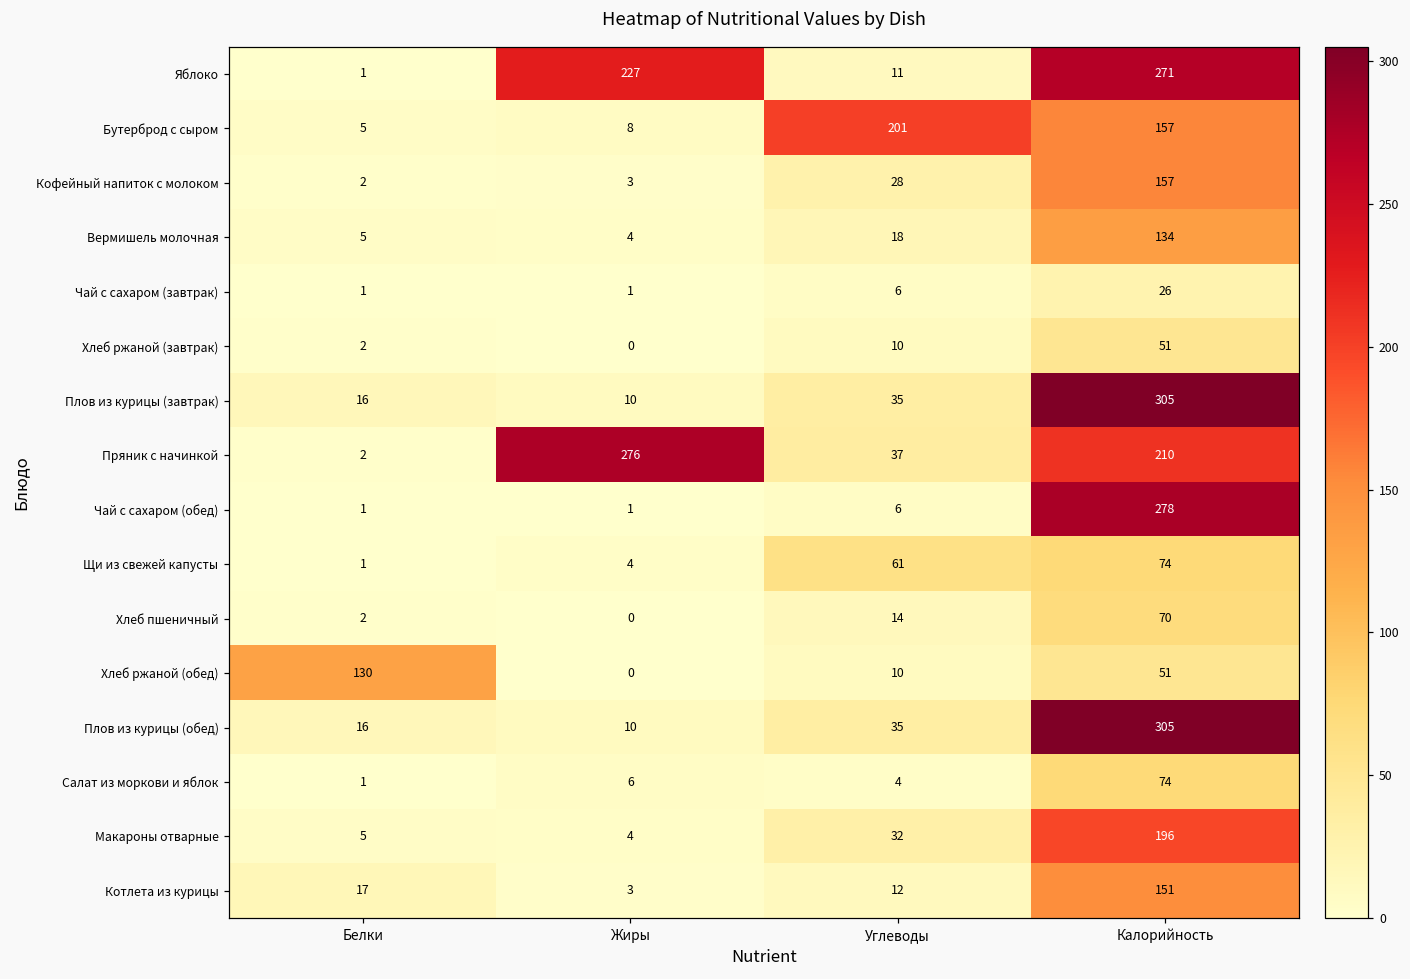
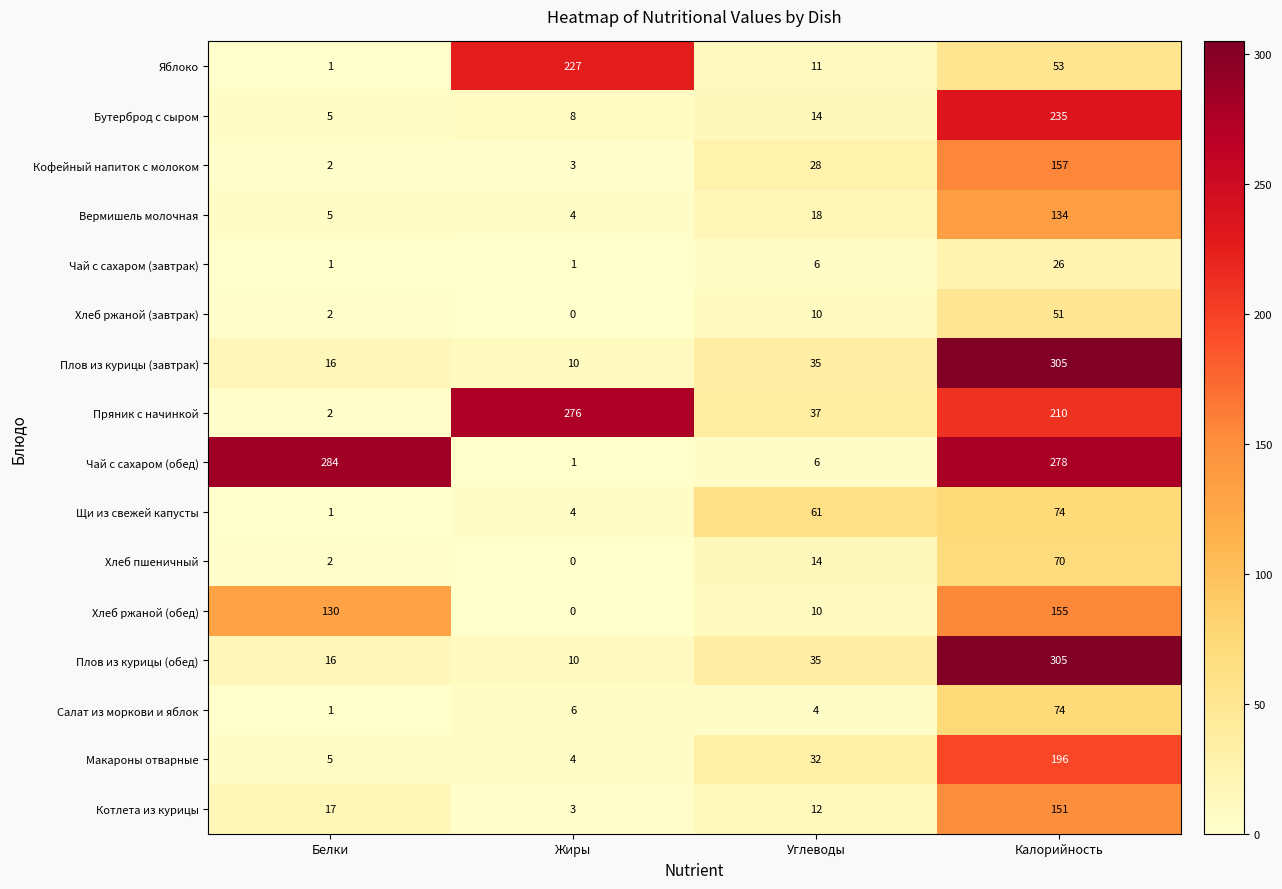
  {
    "Яблоко": {
      "Белки": 1,
      "Жиры": 227,
      "Углеводы": 11,
-     "Калорийность": 271
+     "Калорийность": 53
    },
    "Бутерброд с сыром": {
      "Белки": 5,
      "Жиры": 8,
-     "Углеводы": 201,
-     "Калорийность": 157
+     "Углеводы": 14,
+     "Калорийность": 235
    },
    "Кофейный напиток с молоком": {
      "Белки": 2,
      "Жиры": 3,
      "Углеводы": 28,
      "Калорийность": 157
    },
    "Вермишель молочная": {
      "Белки": 5,
      "Жиры": 4,
      "Углеводы": 18,
      "Калорийность": 134
    },
    "Чай с сахаром (завтрак)": {
      "Белки": 1,
      "Жиры": 1,
      "Углеводы": 6,
      "Калорийность": 26
    },
    "Хлеб ржаной (завтрак)": {
      "Белки": 2,
      "Жиры": 0,
      "Углеводы": 10,
      "Калорийность": 51
    },
    "Плов из курицы (завтрак)": {
      "Белки": 16,
      "Жиры": 10,
      "Углеводы": 35,
      "Калорийность": 305
    },
    "Пряник с начинкой": {
      "Белки": 2,
      "Жиры": 276,
      "Углеводы": 37,
      "Калорийность": 210
    },
    "Чай с сахаром (обед)": {
-     "Белки": 1,
+     "Белки": 284,
      "Жиры": 1,
      "Углеводы": 6,
      "Калорийность": 278
    },
    "Щи из свежей капусты": {
      "Белки": 1,
      "Жиры": 4,
      "Углеводы": 61,
      "Калорийность": 74
    },
    "Хлеб пшеничный": {
      "Белки": 2,
      "Жиры": 0,
      "Углеводы": 14,
      "Калорийность": 70
    },
    "Хлеб ржаной (обед)": {
      "Белки": 130,
      "Жиры": 0,
      "Углеводы": 10,
-     "Калорийность": 51
+     "Калорийность": 155
    },
    "Плов из курицы (обед)": {
      "Белки": 16,
      "Жиры": 10,
      "Углеводы": 35,
      "Калорийность": 305
    },
    "Салат из моркови и яблок": {
      "Белки": 1,
      "Жиры": 6,
      "Углеводы": 4,
      "Калорийность": 74
    },
    "Макароны отварные": {
      "Белки": 5,
      "Жиры": 4,
      "Углеводы": 32,
      "Калорийность": 196
    },
    "Котлета из курицы": {
      "Белки": 17,
      "Жиры": 3,
      "Углеводы": 12,
      "Калорийность": 151
    }
  }
